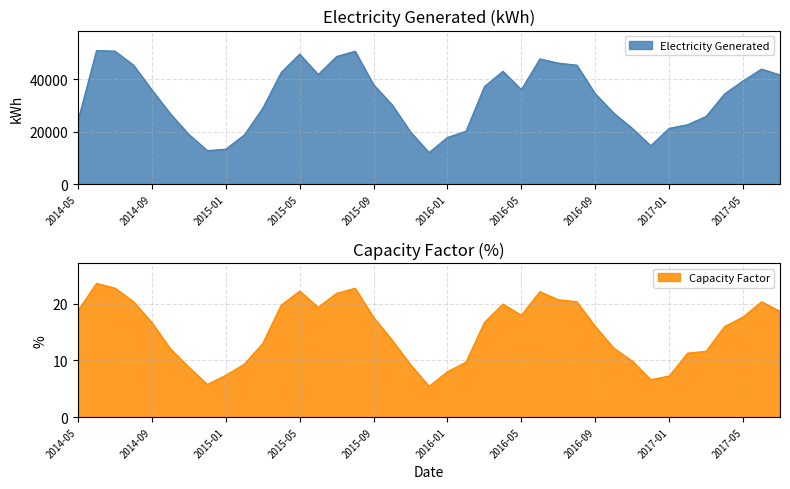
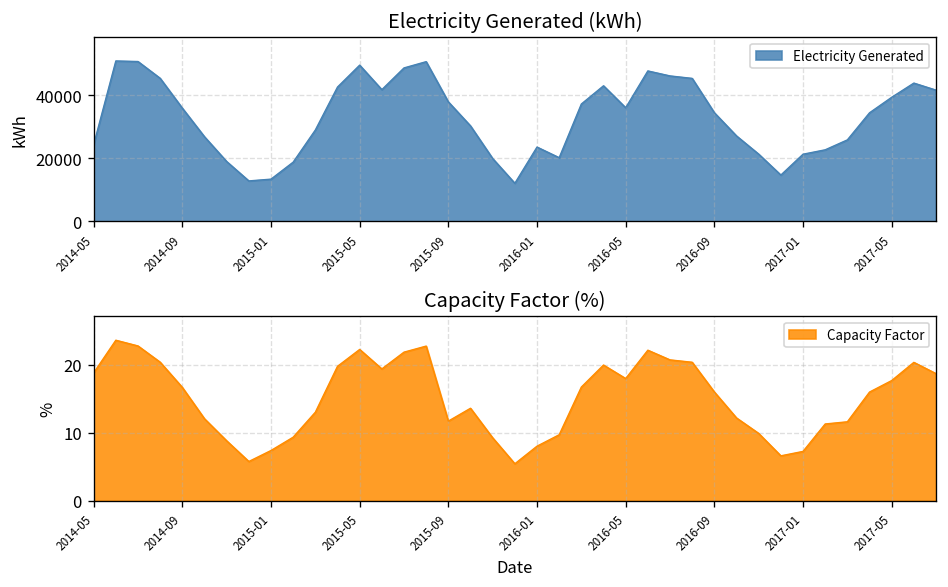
  {
    "Electricity Generated (kWh)": {
      "2014-05": 24000,
      "2014-09": 36000,
      "2015-01": 13000,
      "2015-05": 50000,
      "2015-09": 38000,
-     "2016-01": 18000,
+     "2016-01": 24000,
      "2016-05": 36000,
      "2016-09": 35000,
      "2017-01": 21000,
      "2017-05": 39000
    },
    "Capacity Factor (%)": {
      "2014-05": 19,
      "2014-09": 17,
      "2015-01": 7,
      "2015-05": 22,
-     "2015-09": 18,
+     "2015-09": 12,
      "2016-01": 8,
      "2016-05": 18,
      "2016-09": 16,
      "2017-01": 7,
      "2017-05": 18
    }
  }
